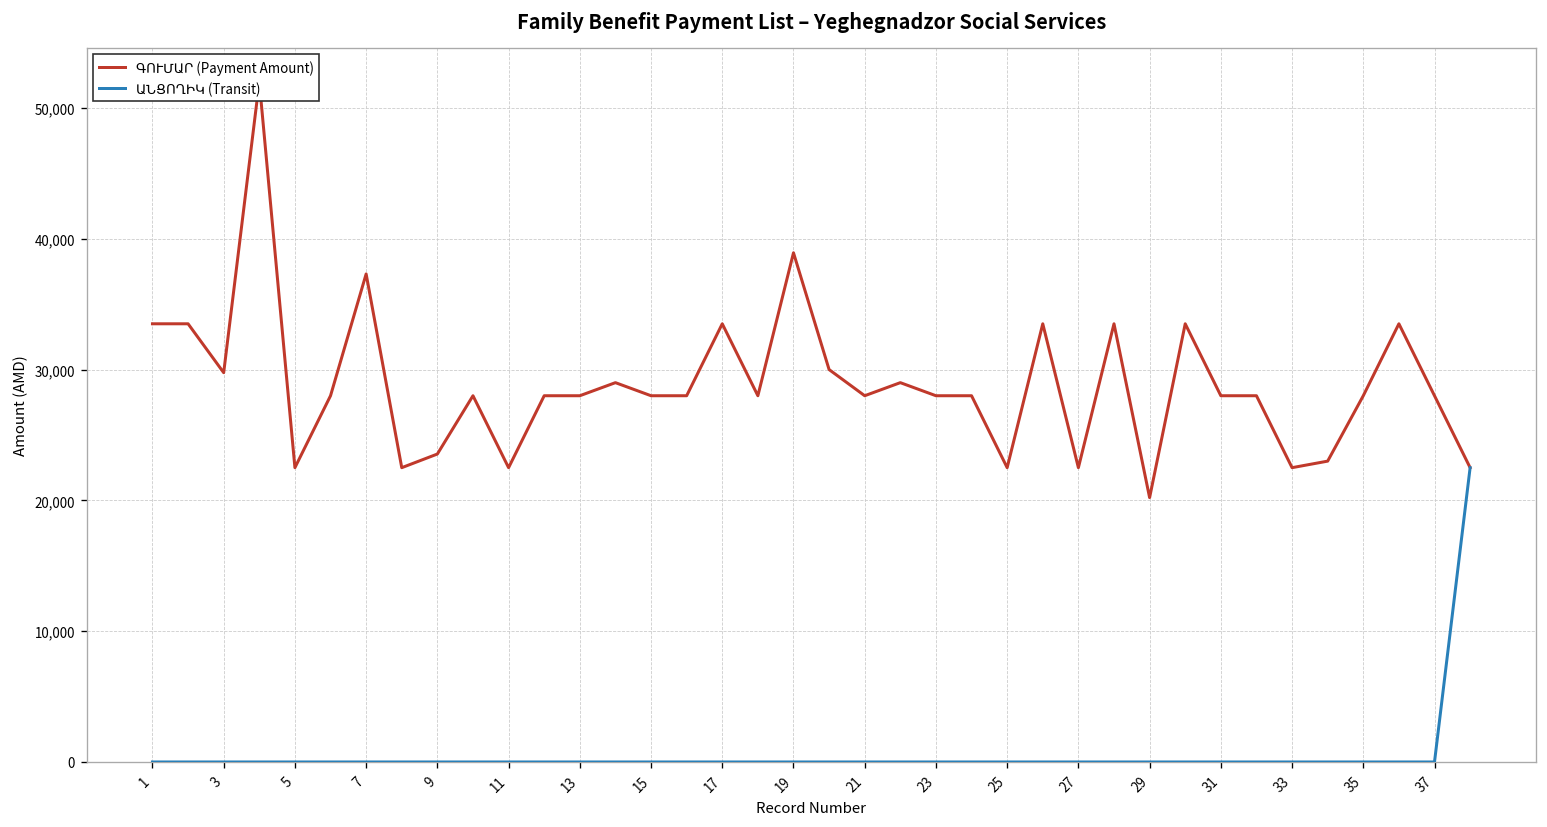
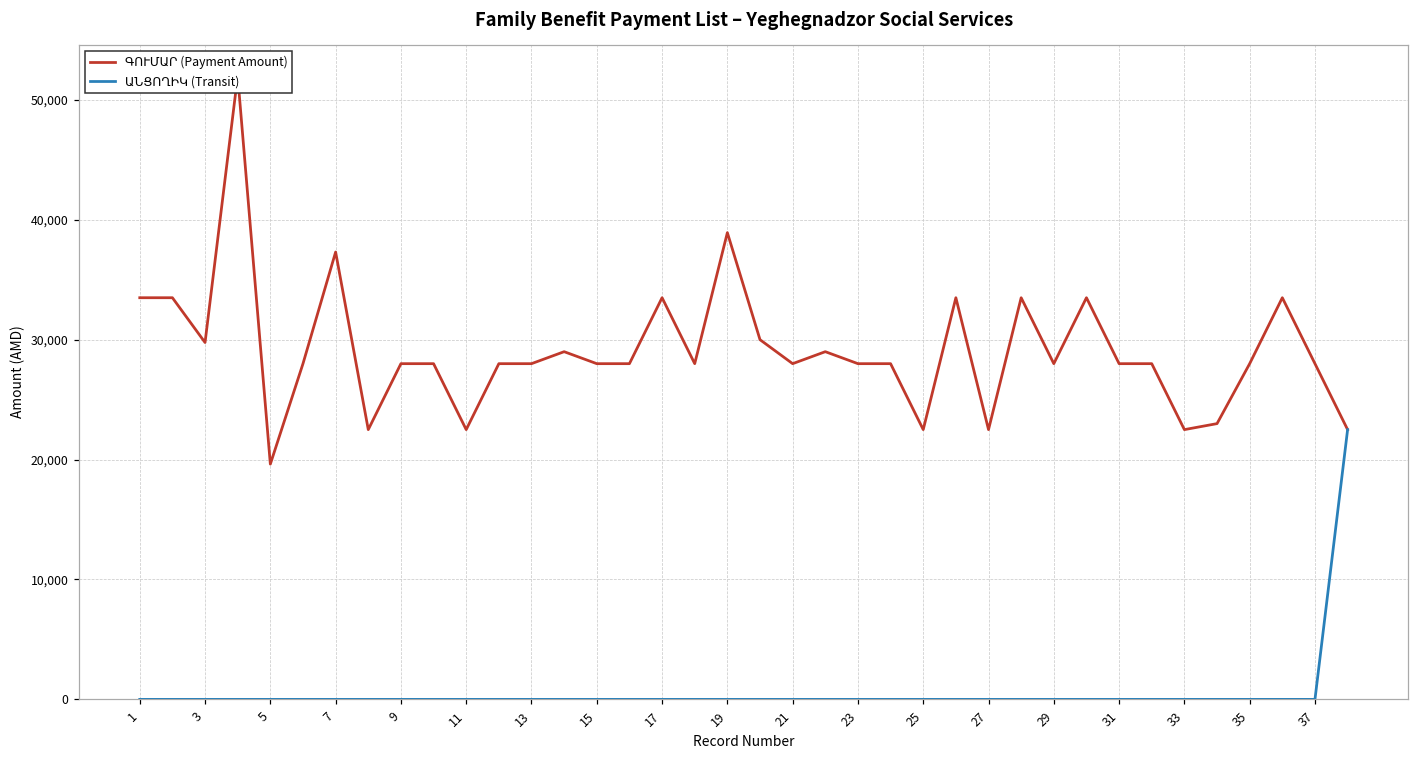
  {
    "ԳՈՒՄԱՐ (Payment Amount)": {
      "1": "33,500",
      "3": "29,800",
-     "5": "22,500",
+     "5": "19,600",
      "7": "37,300",
-     "9": "23,500",
+     "9": "28,000",
      "11": "22,500",
      "13": "28,000",
      "15": "28,000",
      "17": "33,500",
      "19": "38,900",
      "21": "28,000",
      "23": "28,000",
      "25": "22,500",
      "27": "22,500",
-     "29": "20,200",
+     "29": "28,000",
      "31": "28,000",
      "33": "22,500",
      "35": "28,000",
      "37": "28,000"
    },
    "ԱՆՑՈՂԻԿ (Transit)": {
      "1": "0",
      "3": "0",
      "5": "0",
      "7": "0",
      "9": "0",
      "11": "0",
      "13": "0",
      "15": "0",
      "17": "0",
      "19": "0",
      "21": "0",
      "23": "0",
      "25": "0",
      "27": "0",
      "29": "0",
      "31": "0",
      "33": "0",
      "35": "0",
      "37": "0"
    }
  }
